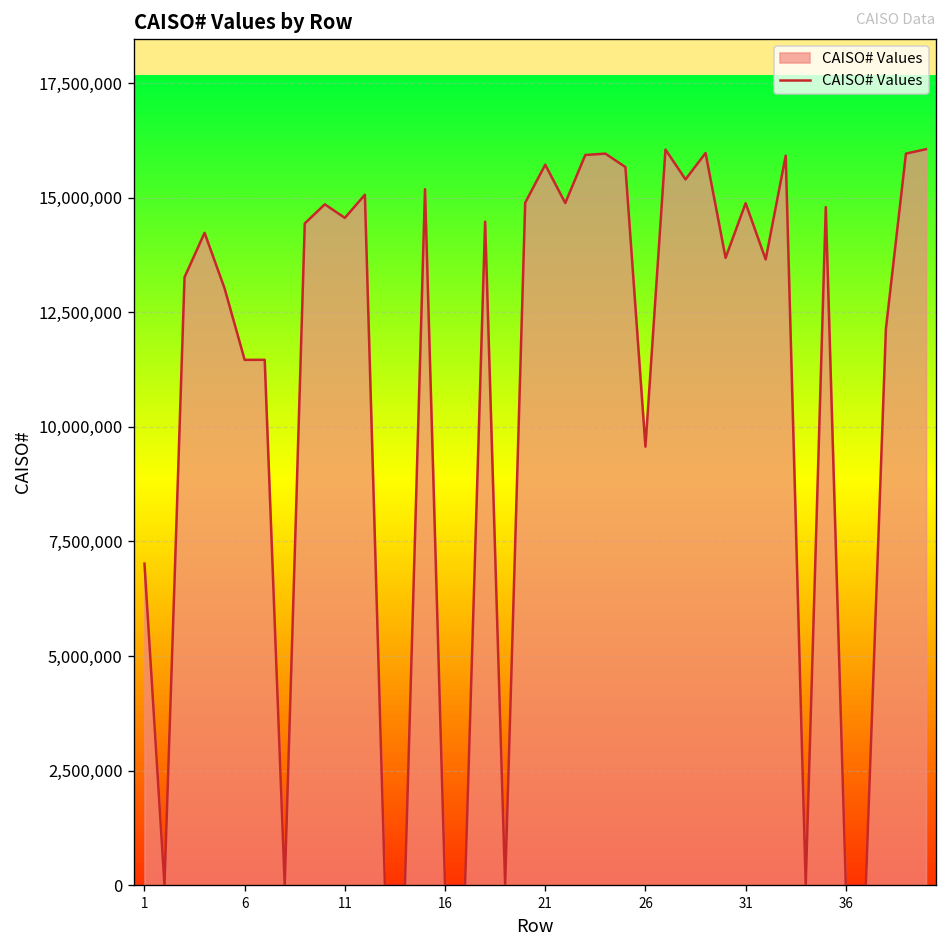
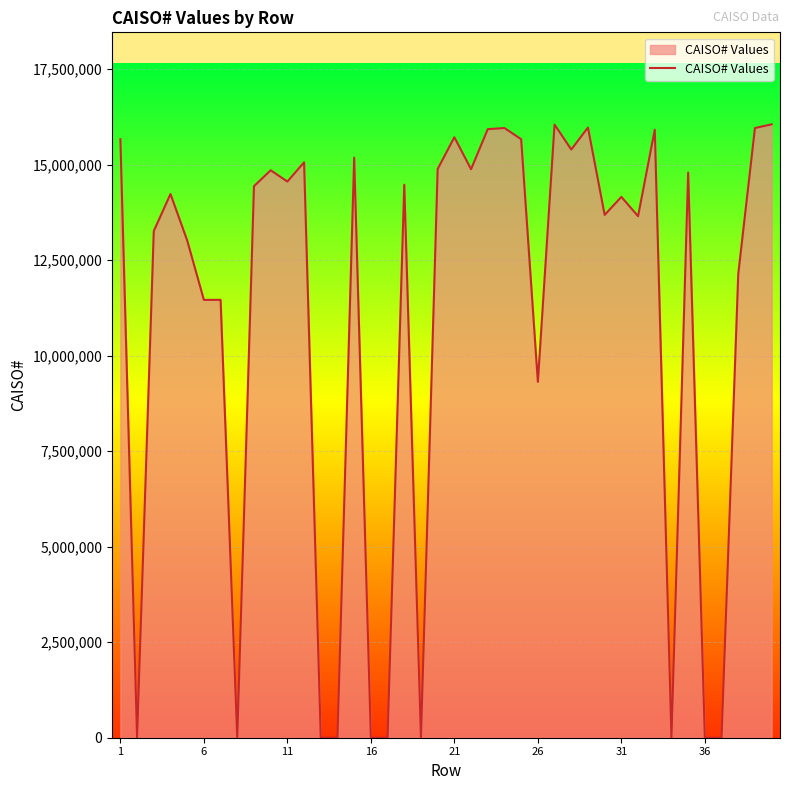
  {
-   "1": "7,000,000",
+   "1": "15,700,000",
    "6": "11,500,000",
    "11": "14,600,000",
    "16": "0",
    "21": "15,700,000",
-   "26": "9,600,000",
-   "31": "14,900,000",
+   "26": "9,300,000",
+   "31": "14,200,000",
    "36": "0"
  }
